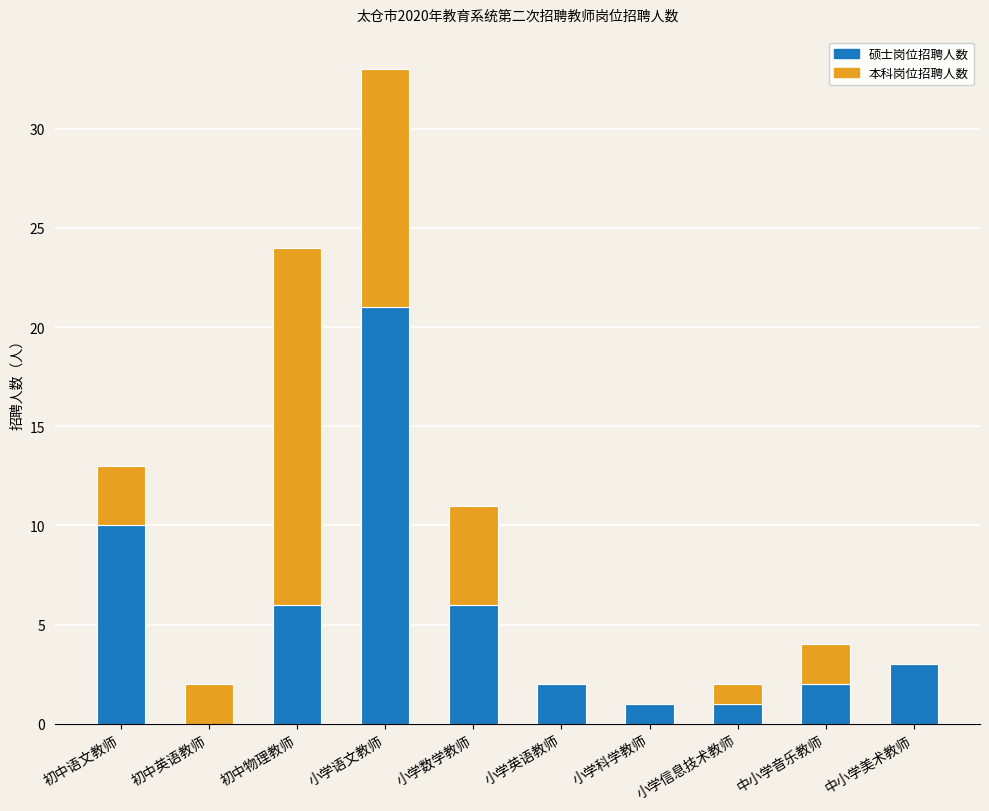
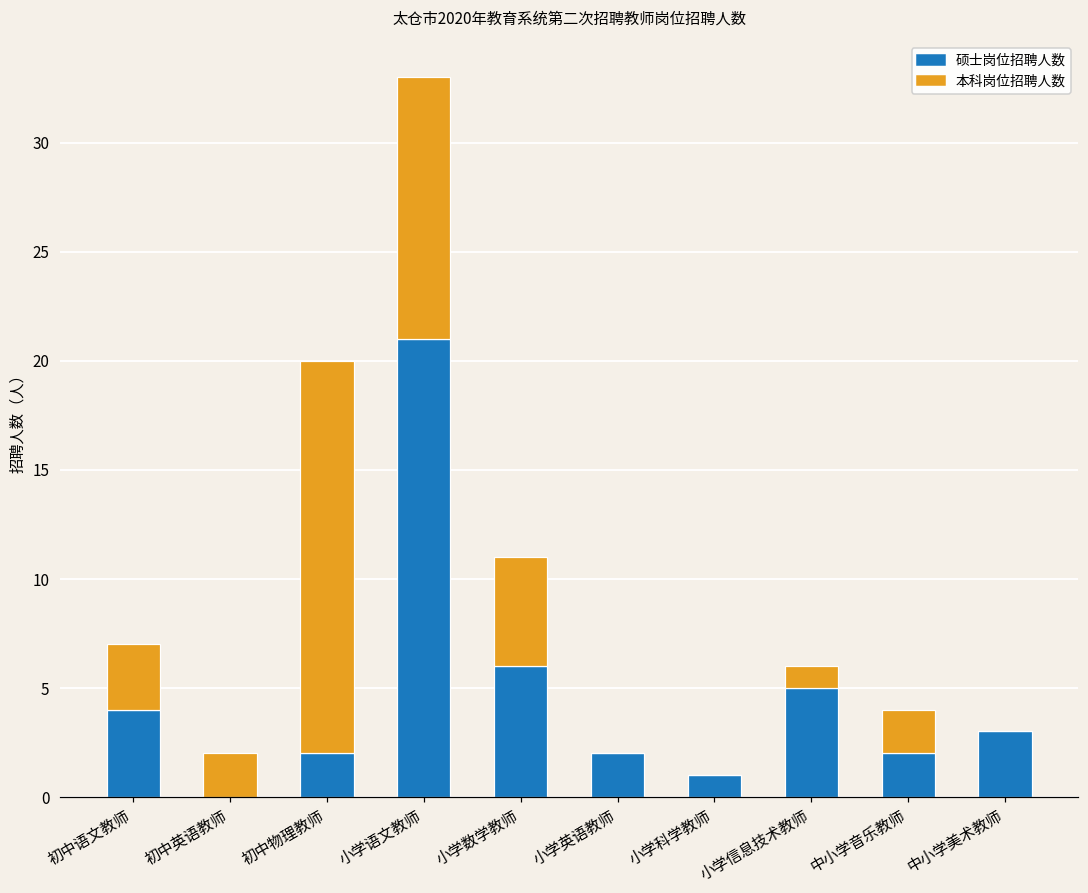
  {
    "硕士岗位招聘人数": {
-     "初中语文教师": 10,
+     "初中语文教师": 4,
      "初中英语教师": 0,
-     "初中物理教师": 6,
+     "初中物理教师": 2,
      "小学语文教师": 21,
      "小学数学教师": 6,
      "小学英语教师": 2,
      "小学科学教师": 1,
-     "小学信息技术教师": 1,
+     "小学信息技术教师": 5,
      "中小学音乐教师": 2,
      "中小学美术教师": 3
    },
    "本科岗位招聘人数": {
      "初中语文教师": 3,
      "初中英语教师": 2,
      "初中物理教师": 18,
      "小学语文教师": 12,
      "小学数学教师": 5,
      "小学英语教师": 0,
      "小学科学教师": 0,
      "小学信息技术教师": 1,
      "中小学音乐教师": 2,
      "中小学美术教师": 0
    }
  }
